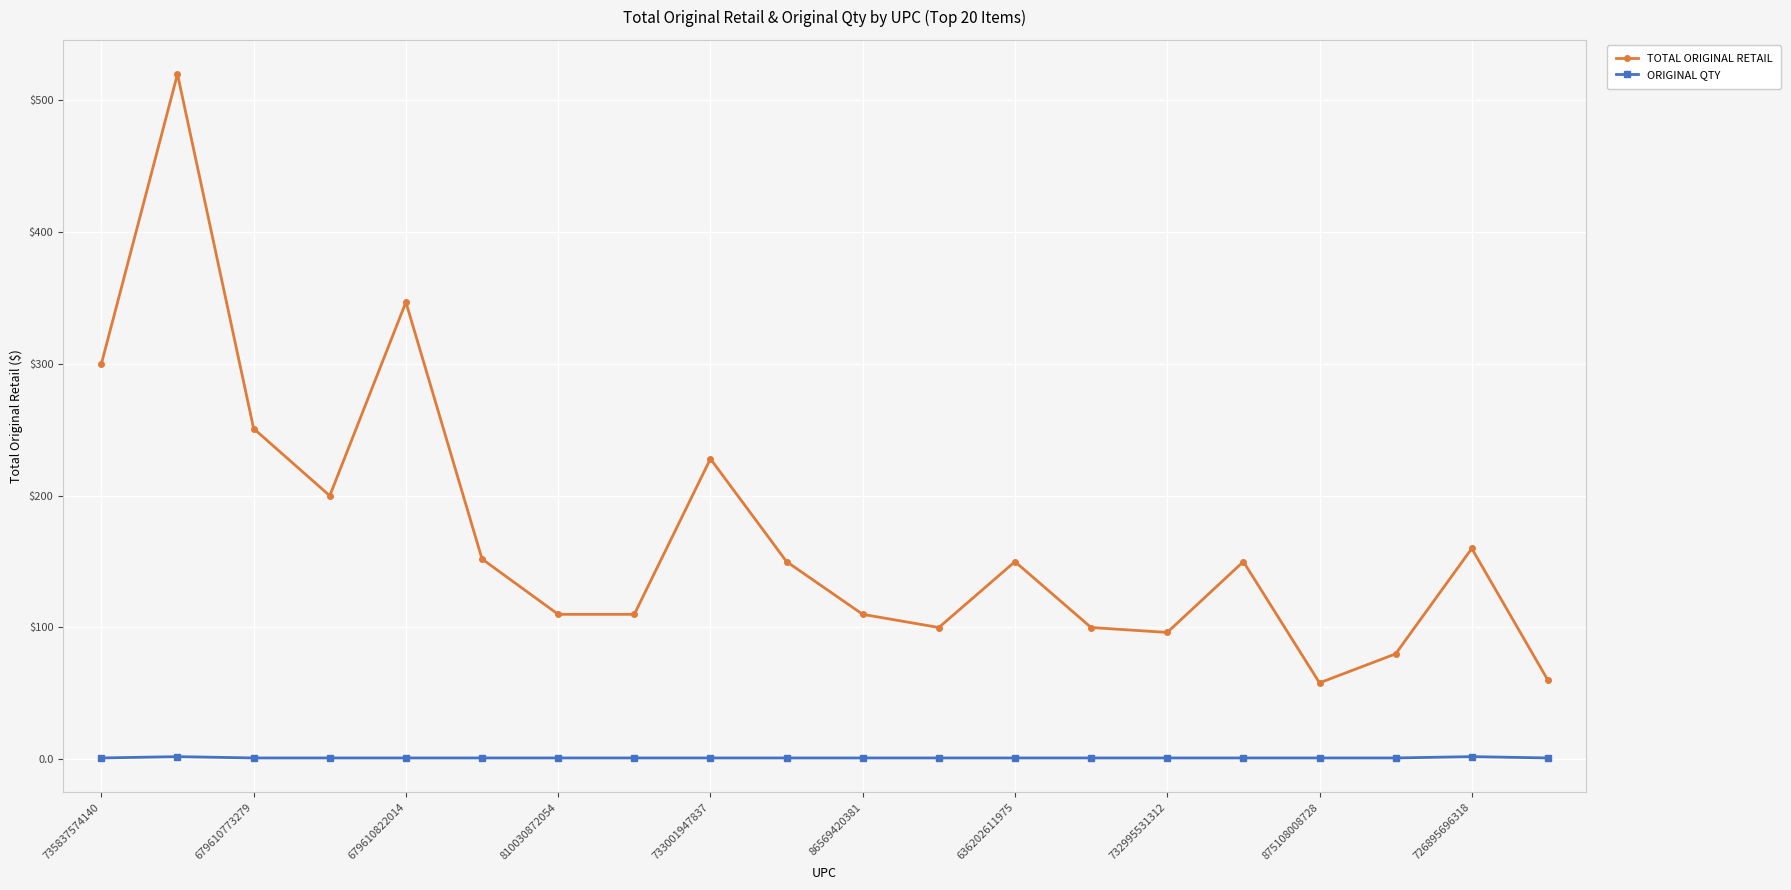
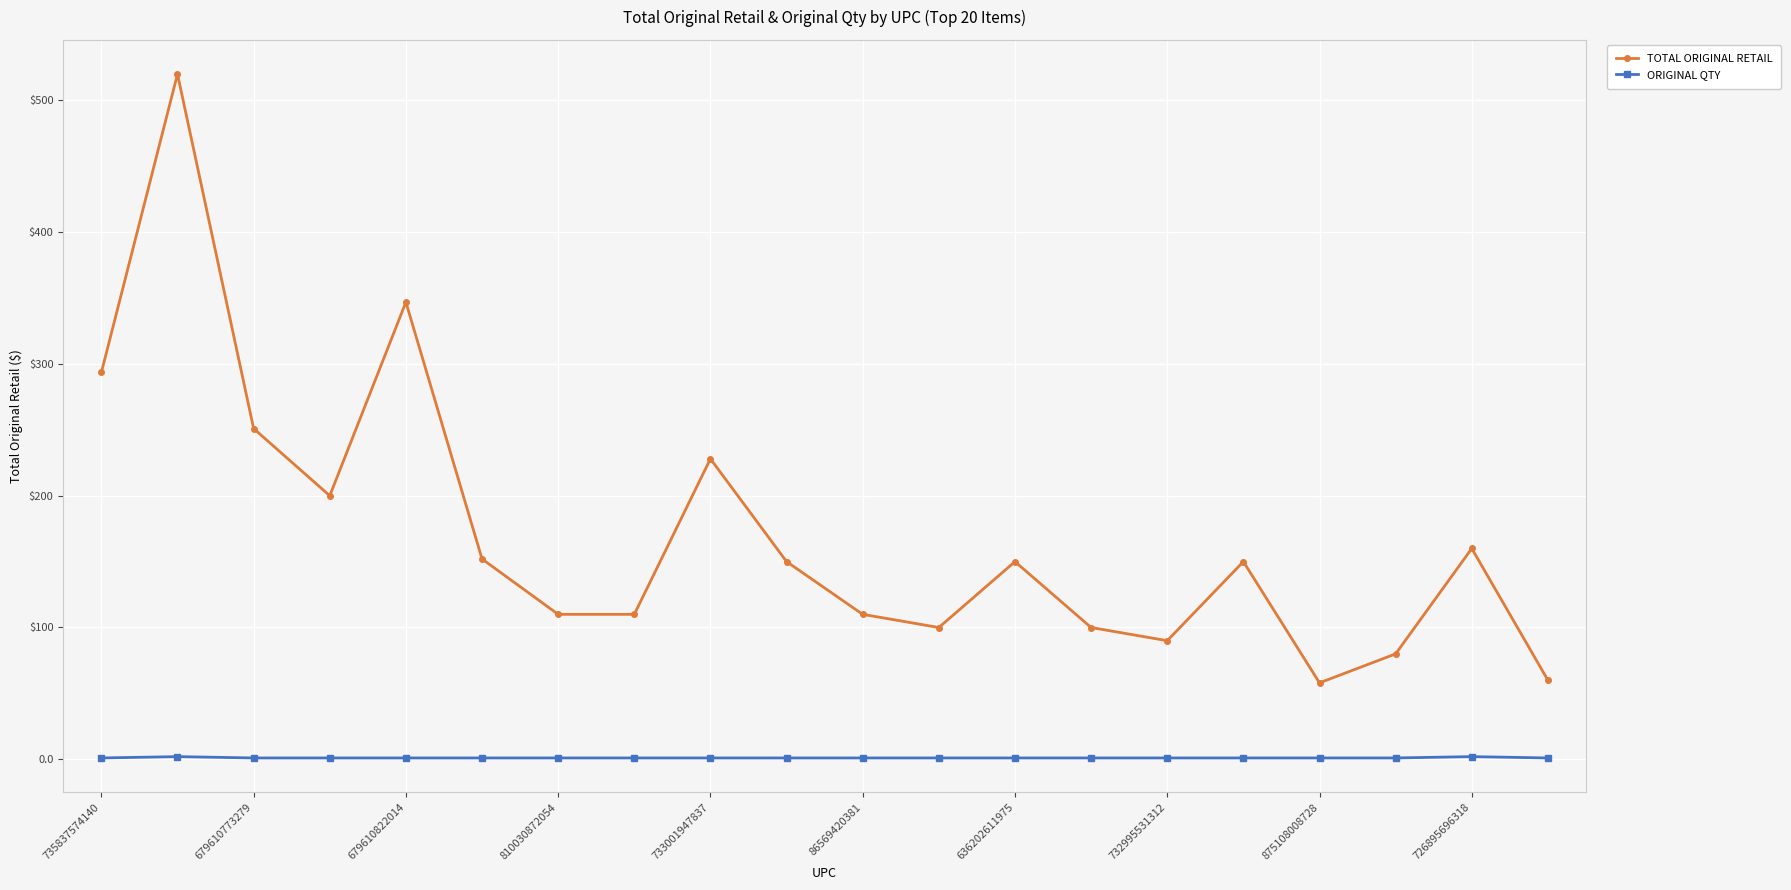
  {
    "TOTAL ORIGINAL RETAIL": {
-     "735837574140": "$300",
+     "735837574140": "$294",
      "679610773279": "$251",
      "679610822014": "$347",
      "810030872054": "$110",
      "733001947837": "$228",
      "86569420381": "$110",
      "636202611975": "$150",
-     "732995531312": "$96",
+     "732995531312": "$90",
      "875108008728": "$58",
      "726895696318": "$160"
    },
    "ORIGINAL QTY": {
      "735837574140": "$1",
      "679610773279": "$1",
      "679610822014": "$1",
      "810030872054": "$1",
      "733001947837": "$1",
      "86569420381": "$1",
      "636202611975": "$1",
      "732995531312": "$1",
      "875108008728": "$1",
      "726895696318": "$2"
    }
  }
